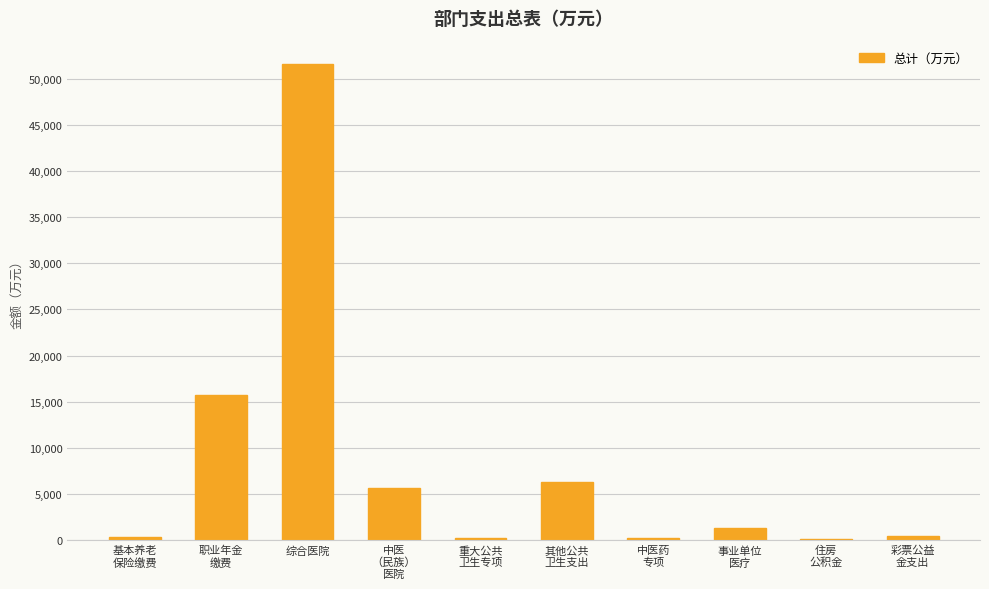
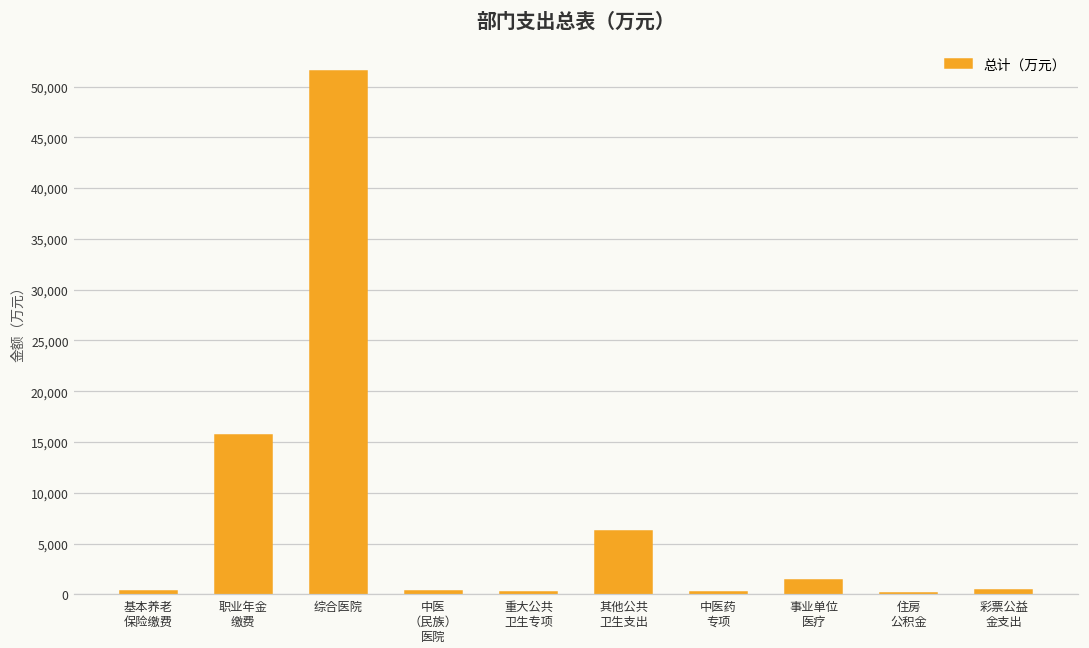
  {
    "基本养老 保险缴费": "0",
    "职业年金 缴费": "16,000",
    "综合医院": "52,000",
-   "中医 （民族） 医院": "6,000",
+   "中医 （民族） 医院": "0",
    "其他公共 卫生支出": "6,000",
    "事业单位 医疗": "1,000",
    "彩票公益 金支出": "0"
  }
